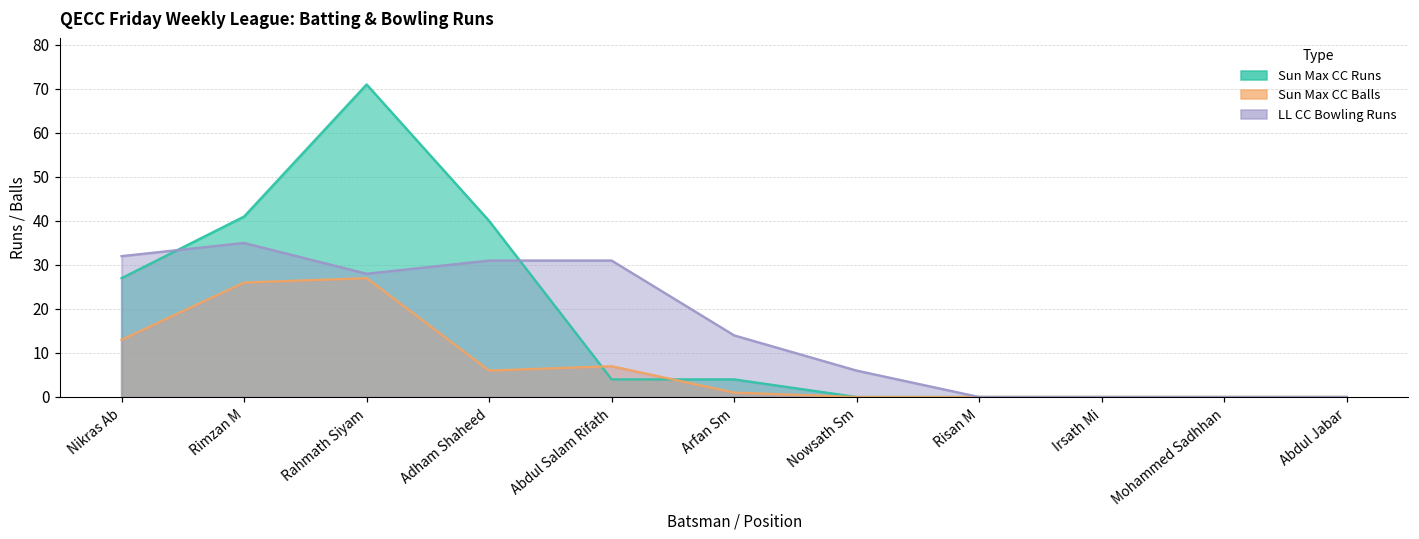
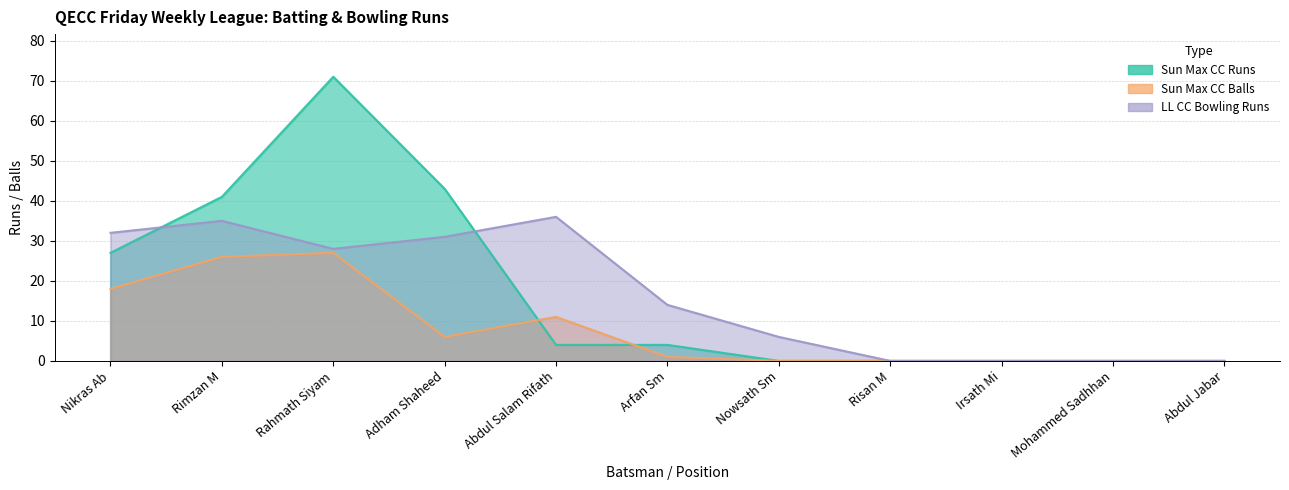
  {
    "Sun Max CC Runs": {
      "Nikras Ab": 27,
      "Rimzan M": 41,
      "Rahmath Siyam": 71,
-     "Adham Shaheed": 40,
+     "Adham Shaheed": 43,
      "Abdul Salam Rifath": 4,
      "Arfan Sm": 4
    },
    "Sun Max CC Balls": {
-     "Nikras Ab": 13,
+     "Nikras Ab": 18,
      "Rimzan M": 26,
      "Rahmath Siyam": 27,
      "Adham Shaheed": 6,
-     "Abdul Salam Rifath": 7,
+     "Abdul Salam Rifath": 11,
      "Arfan Sm": 1
    },
    "LL CC Bowling Runs": {
      "Nikras Ab": 32,
      "Rimzan M": 35,
      "Rahmath Siyam": 28,
      "Adham Shaheed": 31,
-     "Abdul Salam Rifath": 31,
+     "Abdul Salam Rifath": 36,
      "Arfan Sm": 14,
      "Nowsath Sm": 6
    }
  }
